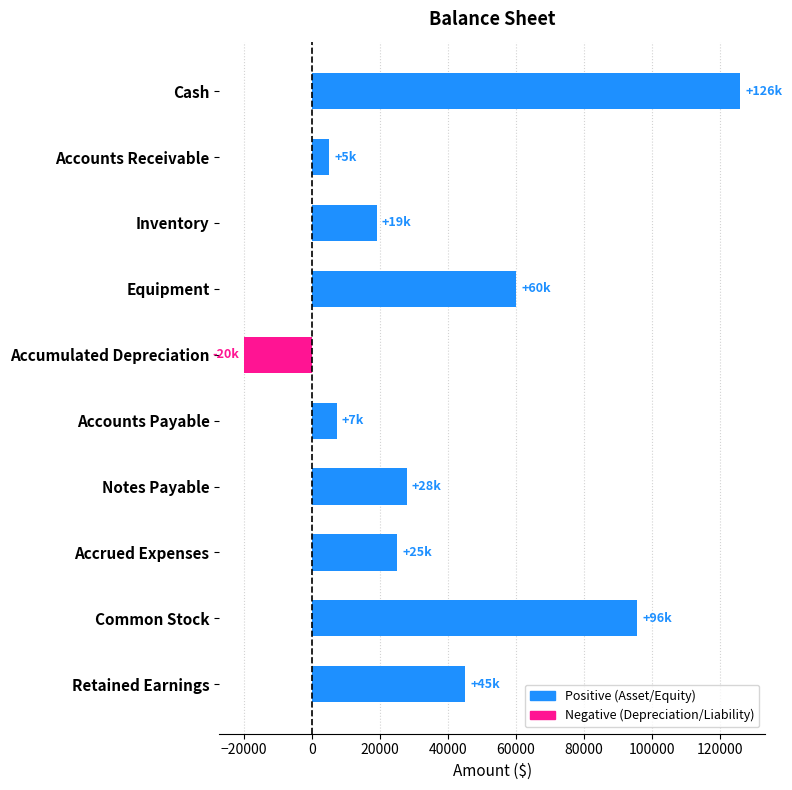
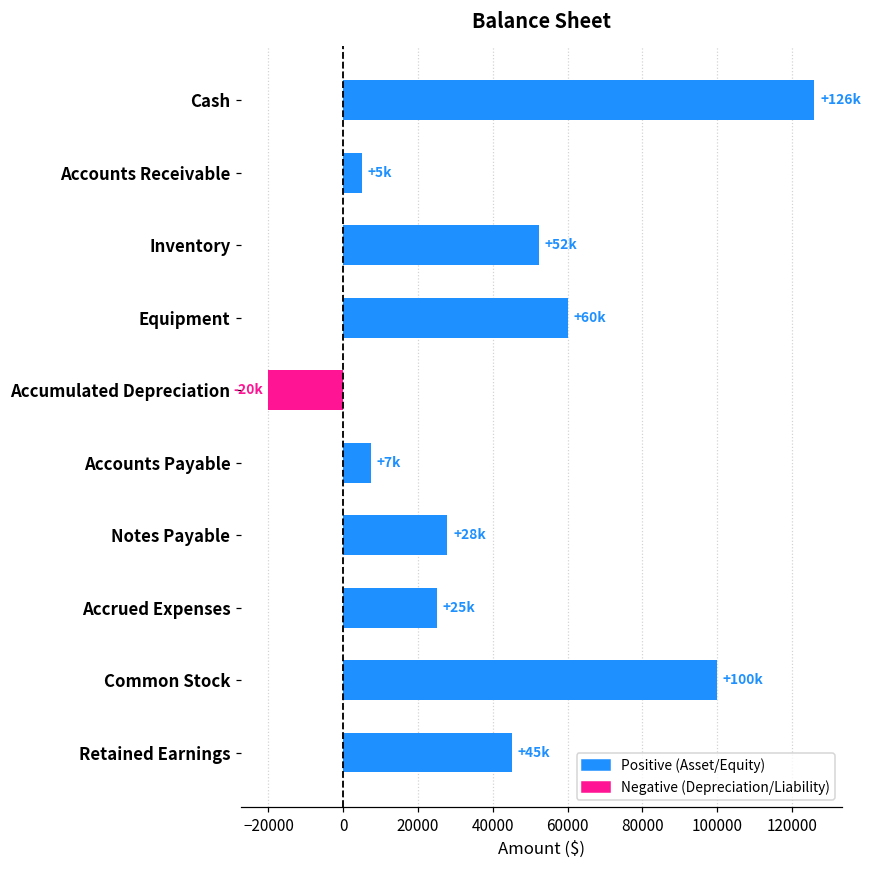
  {
    "Cash": "+126k",
    "Accounts Receivable": "+5k",
-   "Inventory": "+19k",
+   "Inventory": "+52k",
    "Equipment": "+60k",
    "Accumulated Depreciation": "-20k",
    "Accounts Payable": "+7k",
    "Notes Payable": "+28k",
    "Accrued Expenses": "+25k",
-   "Common Stock": "+96k",
+   "Common Stock": "+100k",
    "Retained Earnings": "+45k"
  }
